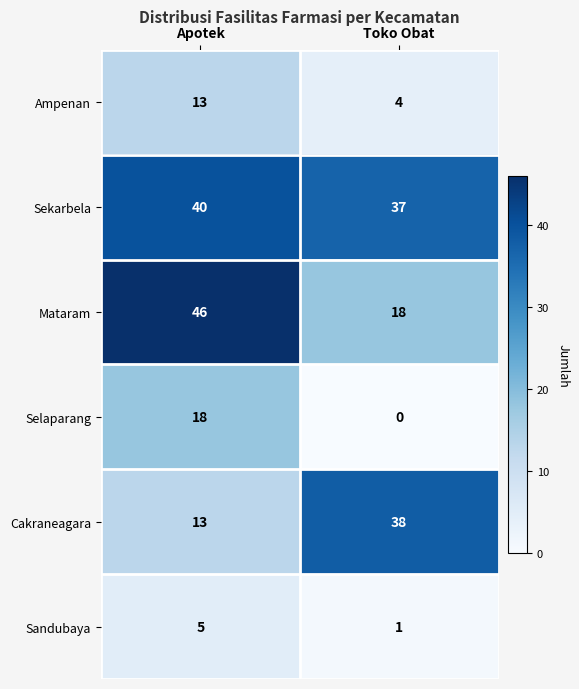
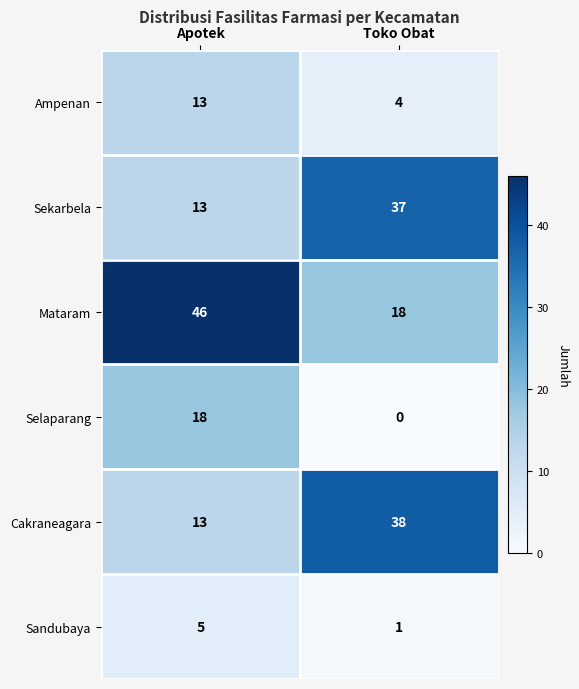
  {
    "Ampenan": {
      "Apotek": 13,
      "Toko Obat": 4
    },
    "Sekarbela": {
-     "Apotek": 40,
+     "Apotek": 13,
      "Toko Obat": 37
    },
    "Mataram": {
      "Apotek": 46,
      "Toko Obat": 18
    },
    "Selaparang": {
      "Apotek": 18,
      "Toko Obat": 0
    },
    "Cakraneagara": {
      "Apotek": 13,
      "Toko Obat": 38
    },
    "Sandubaya": {
      "Apotek": 5,
      "Toko Obat": 1
    }
  }
